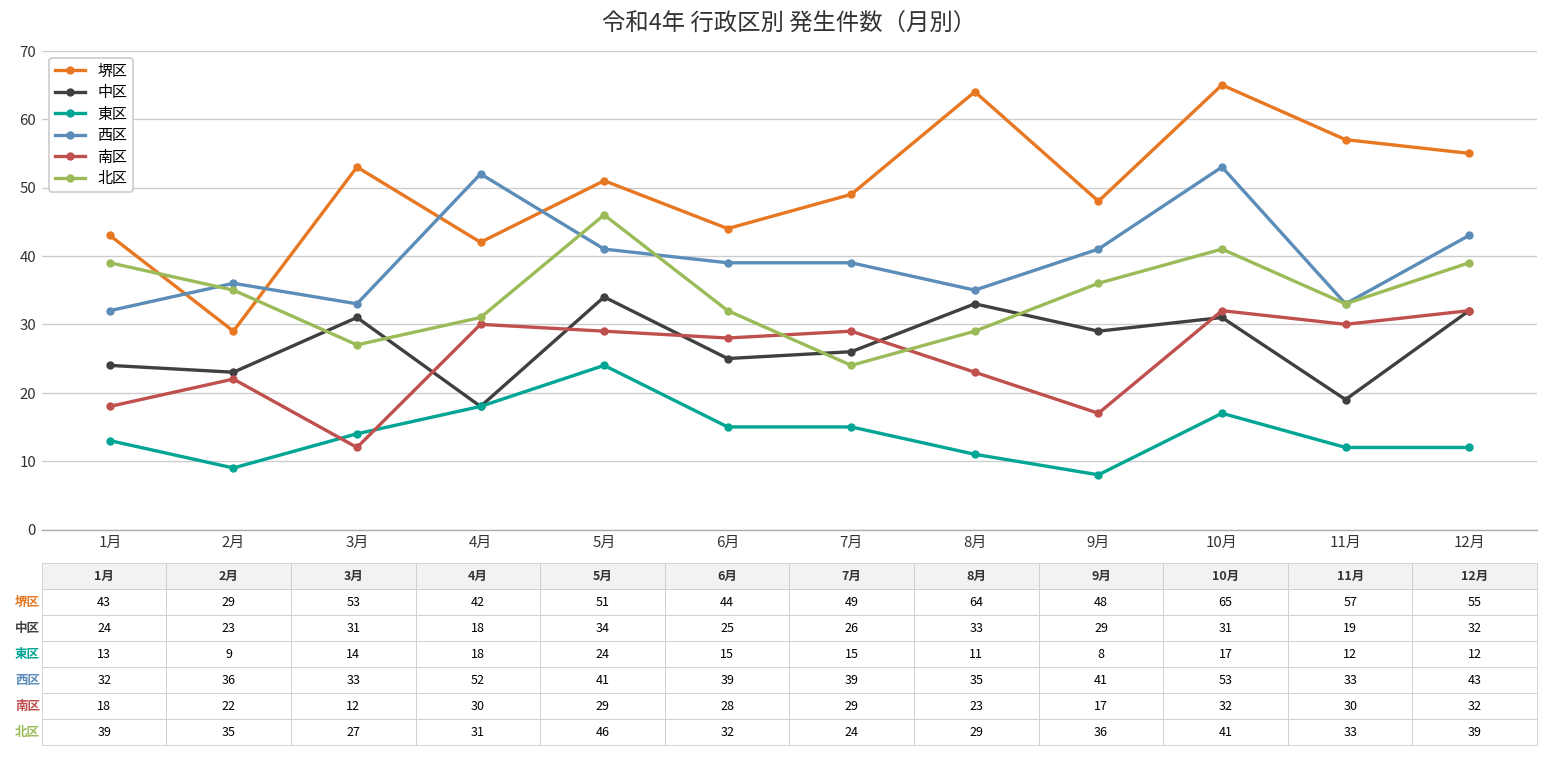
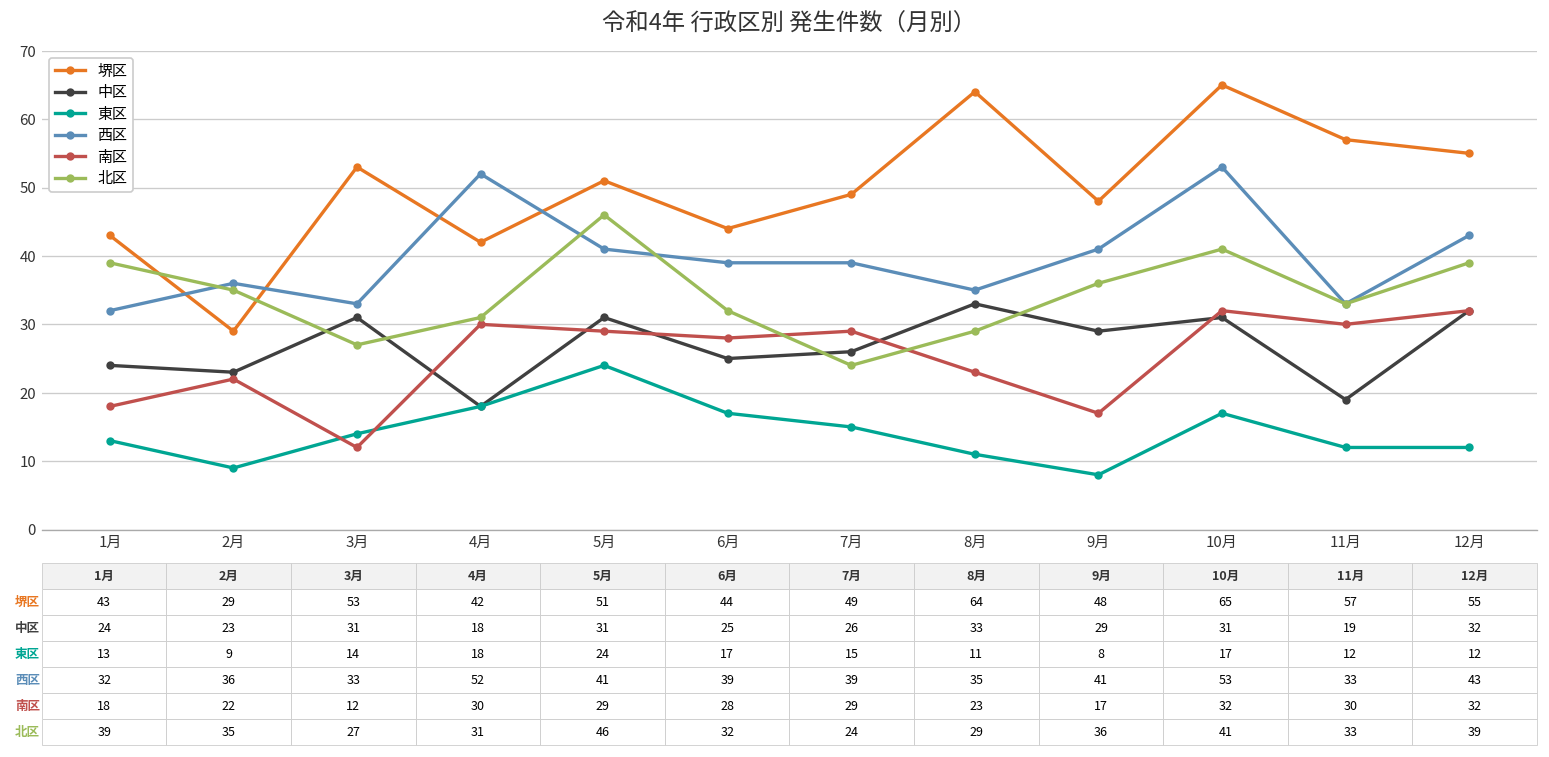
  {
    "堺区": {
      "1月": 43,
      "2月": 29,
      "3月": 53,
      "4月": 42,
      "5月": 51,
      "6月": 44,
      "7月": 49,
      "8月": 64,
      "9月": 48,
      "10月": 65,
      "11月": 57,
      "12月": 55
    },
    "中区": {
-     "5月": 34
+     "5月": 31
    },
    "東区": {
-     "6月": 15
+     "6月": 17
    },
    "西区": {
      "1月": 32,
      "2月": 36,
      "3月": 33,
      "4月": 52,
      "5月": 41,
      "6月": 39,
      "7月": 39,
      "8月": 35,
      "9月": 41,
      "10月": 53,
      "12月": 43
    },
    "南区": {
      "1月": 18,
      "2月": 22,
      "3月": 12,
      "4月": 30,
      "5月": 29,
      "6月": 28,
      "7月": 29,
      "8月": 23,
      "9月": 17,
      "10月": 32,
      "11月": 30
    },
    "北区": {
      "1月": 39,
      "2月": 35,
      "3月": 27,
      "4月": 31,
      "5月": 46,
      "6月": 32,
      "7月": 24,
      "8月": 29,
      "9月": 36,
      "10月": 41,
      "12月": 39
    }
  }
